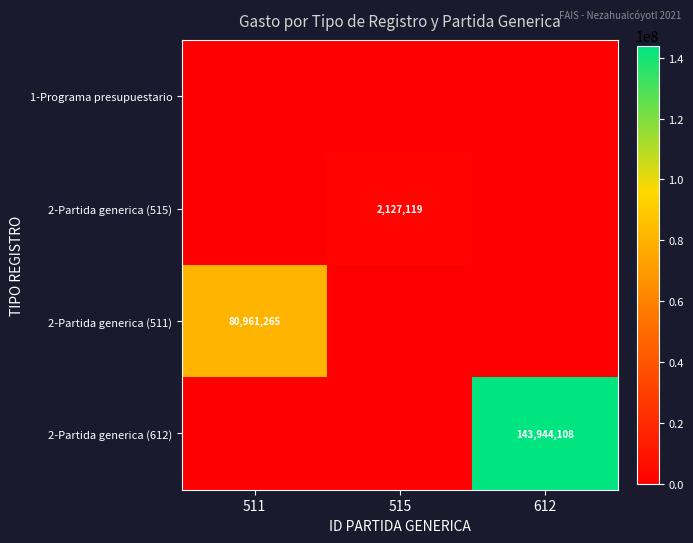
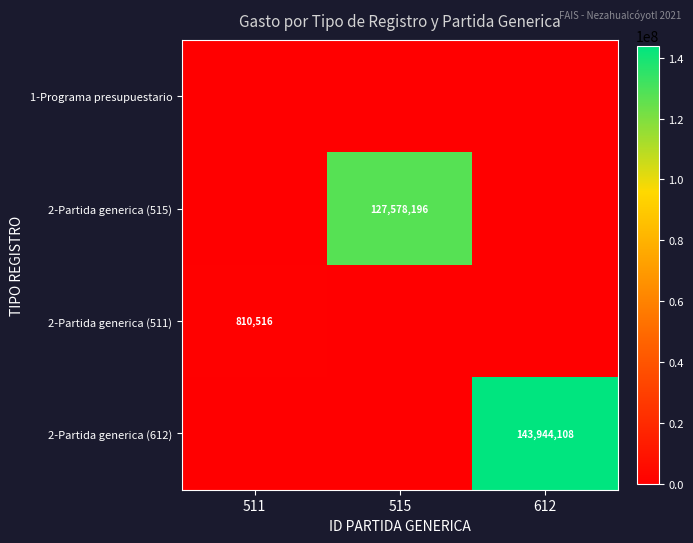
  {
    "2-Partida generica (515)": {
-     "515": "2,127,119"
+     "515": "127,578,196"
    },
    "2-Partida generica (511)": {
-     "511": "80,961,265"
+     "511": "810,516"
    },
    "2-Partida generica (612)": {
      "612": "143,944,108"
    }
  }
